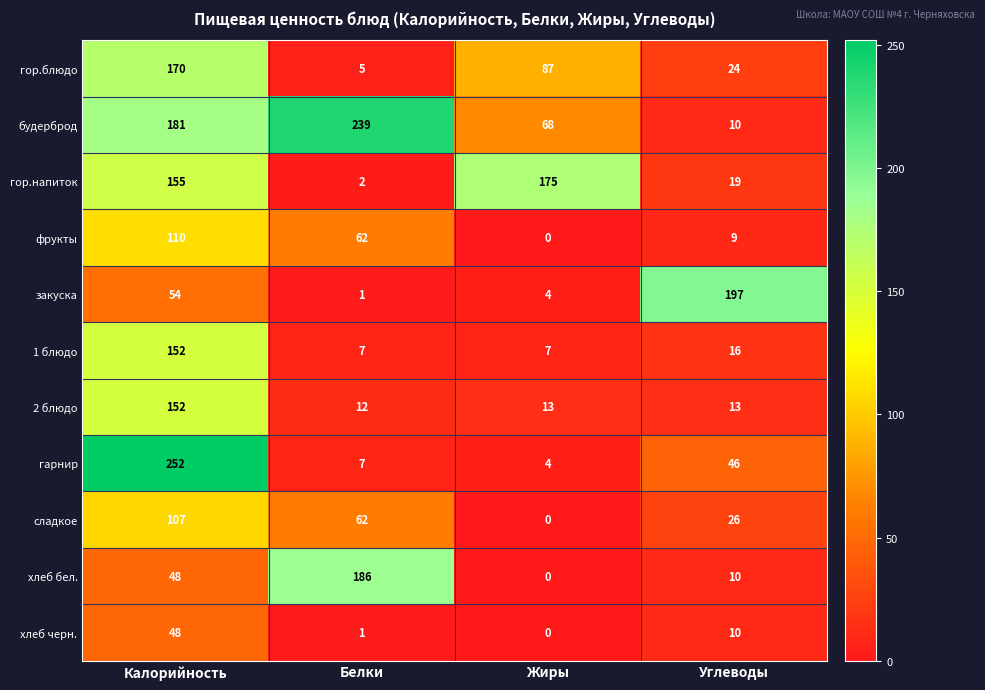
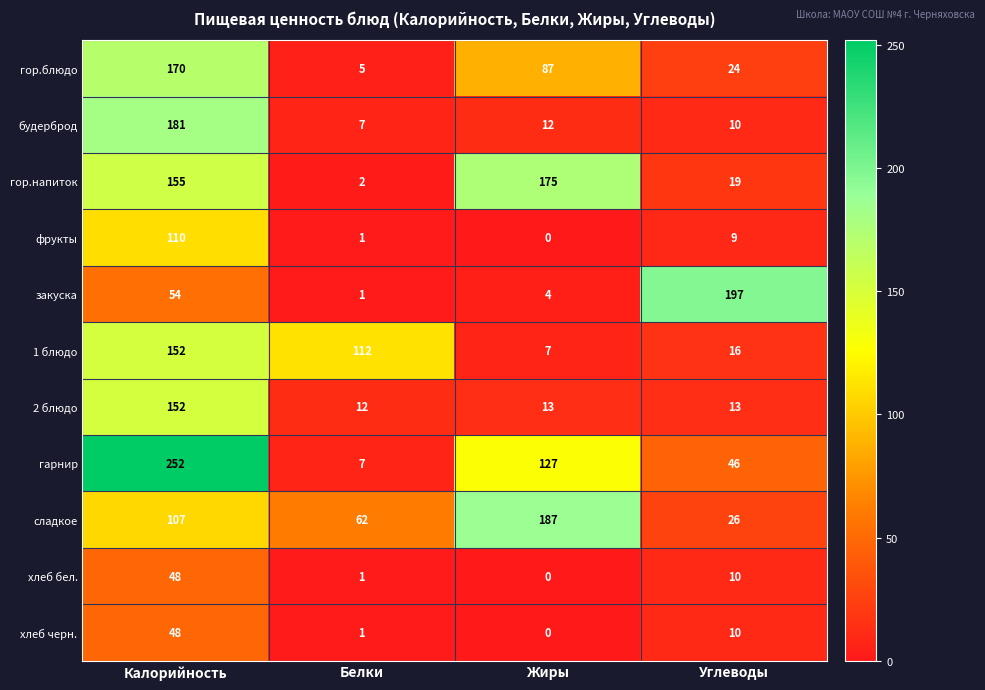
  {
    "гор.блюдо": {
      "Калорийность": 170,
      "Белки": 5,
      "Жиры": 87,
      "Углеводы": 24
    },
    "будерброд": {
      "Калорийность": 181,
-     "Белки": 239,
-     "Жиры": 68,
+     "Белки": 7,
+     "Жиры": 12,
      "Углеводы": 10
    },
    "гор.напиток": {
      "Калорийность": 155,
      "Белки": 2,
      "Жиры": 175,
      "Углеводы": 19
    },
    "фрукты": {
      "Калорийность": 110,
-     "Белки": 62,
+     "Белки": 1,
      "Жиры": 0,
      "Углеводы": 9
    },
    "закуска": {
      "Калорийность": 54,
      "Белки": 1,
      "Жиры": 4,
      "Углеводы": 197
    },
    "1 блюдо": {
      "Калорийность": 152,
-     "Белки": 7,
+     "Белки": 112,
      "Жиры": 7,
      "Углеводы": 16
    },
    "2 блюдо": {
      "Калорийность": 152,
      "Белки": 12,
      "Жиры": 13,
      "Углеводы": 13
    },
    "гарнир": {
      "Калорийность": 252,
      "Белки": 7,
-     "Жиры": 4,
+     "Жиры": 127,
      "Углеводы": 46
    },
    "сладкое": {
      "Калорийность": 107,
      "Белки": 62,
-     "Жиры": 0,
+     "Жиры": 187,
      "Углеводы": 26
    },
    "хлеб бел.": {
      "Калорийность": 48,
-     "Белки": 186,
+     "Белки": 1,
      "Жиры": 0,
      "Углеводы": 10
    },
    "хлеб черн.": {
      "Калорийность": 48,
      "Белки": 1,
      "Жиры": 0,
      "Углеводы": 10
    }
  }
